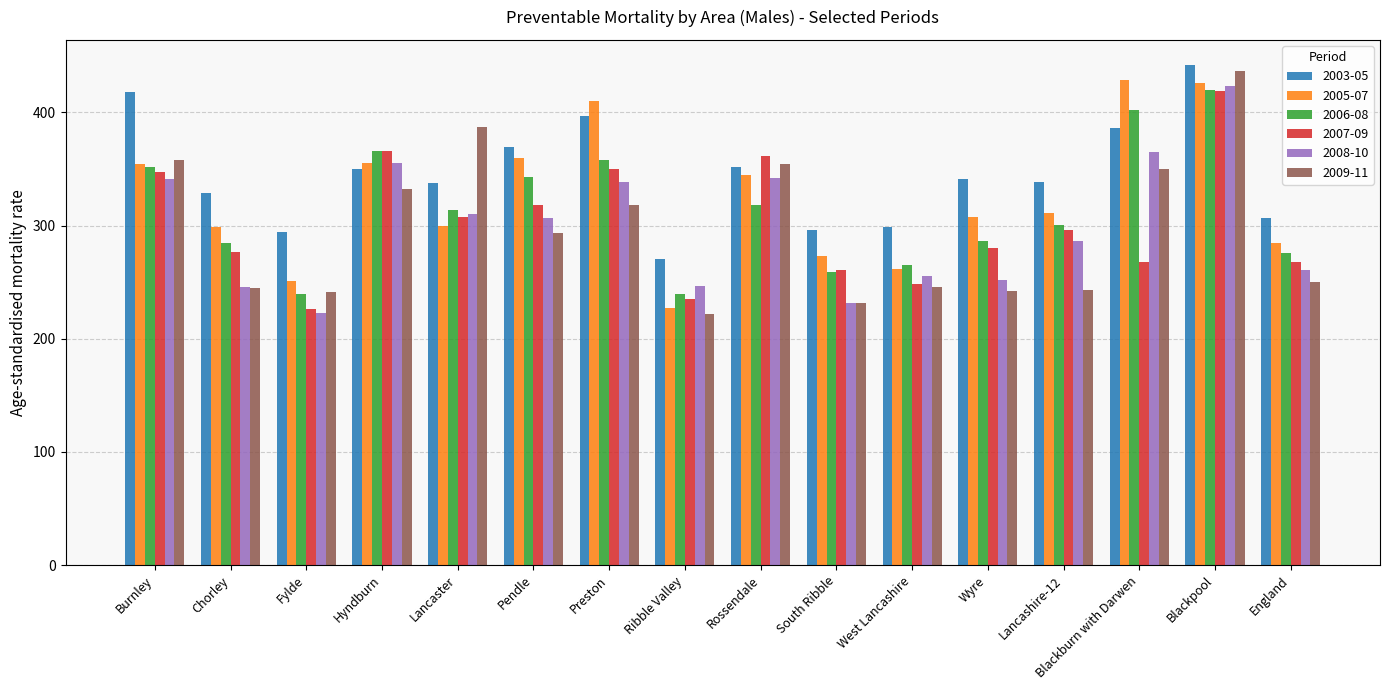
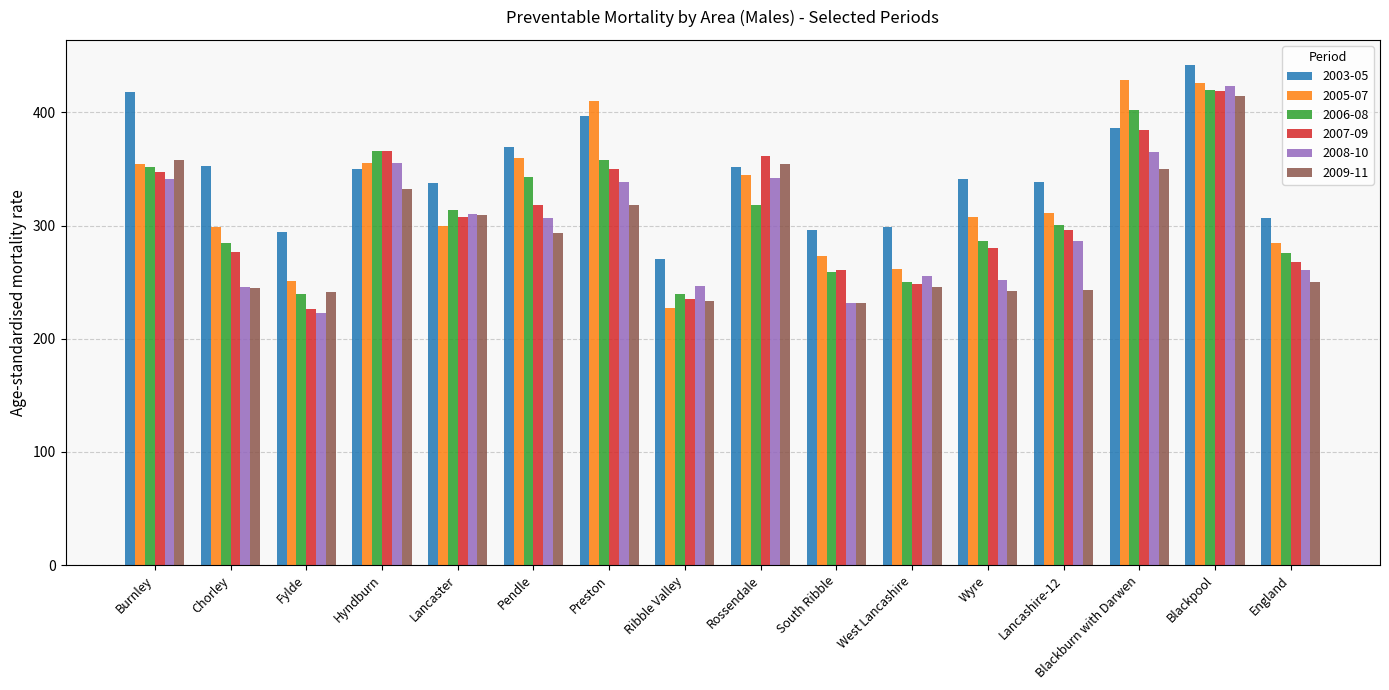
  {
    "2003-05": {
      "Burnley": 418,
-     "Chorley": 329,
+     "Chorley": 352,
      "Fylde": 294,
      "Hyndburn": 350,
      "Lancaster": 338,
      "Pendle": 369,
      "Preston": 397,
      "Ribble Valley": 270,
      "Rossendale": 351,
      "South Ribble": 296,
      "West Lancashire": 299,
      "Wyre": 341,
      "Lancashire-12": 338,
      "Blackburn with Darwen": 386,
      "Blackpool": 442,
      "England": 306
    },
    "2005-07": {
      "Burnley": 354,
      "Chorley": 299,
      "Fylde": 251,
      "Hyndburn": 355,
      "Lancaster": 300,
      "Pendle": 360,
      "Preston": 410,
      "Ribble Valley": 227,
      "Rossendale": 345,
      "South Ribble": 273,
      "West Lancashire": 261,
      "Wyre": 307,
      "Lancashire-12": 311,
      "Blackburn with Darwen": 429,
      "Blackpool": 426,
      "England": 284
    },
    "2006-08": {
      "Burnley": 351,
      "Chorley": 285,
      "Fylde": 240,
      "Hyndburn": 366,
      "Lancaster": 314,
      "Pendle": 343,
      "Preston": 358,
      "Ribble Valley": 239,
      "Rossendale": 318,
      "South Ribble": 259,
-     "West Lancashire": 265,
+     "West Lancashire": 250,
      "Wyre": 286,
      "Lancashire-12": 300,
      "Blackburn with Darwen": 402,
      "Blackpool": 420,
      "England": 276
    },
    "2007-09": {
      "Burnley": 347,
      "Chorley": 277,
      "Fylde": 226,
      "Hyndburn": 366,
      "Lancaster": 308,
      "Pendle": 318,
      "Preston": 350,
      "Ribble Valley": 235,
      "Rossendale": 362,
      "South Ribble": 261,
      "West Lancashire": 249,
      "Wyre": 280,
      "Lancashire-12": 296,
-     "Blackburn with Darwen": 268,
+     "Blackburn with Darwen": 384,
      "Blackpool": 419,
      "England": 268
    },
    "2008-10": {
      "Burnley": 341,
      "Chorley": 246,
      "Fylde": 223,
      "Hyndburn": 355,
      "Lancaster": 310,
      "Pendle": 307,
      "Preston": 338,
      "Ribble Valley": 247,
      "Rossendale": 342,
      "South Ribble": 231,
      "West Lancashire": 256,
      "Wyre": 251,
      "Lancashire-12": 286,
      "Blackburn with Darwen": 365,
      "Blackpool": 424,
      "England": 260
    },
    "2009-11": {
      "Burnley": 358,
      "Chorley": 245,
      "Fylde": 242,
      "Hyndburn": 332,
-     "Lancaster": 387,
+     "Lancaster": 310,
      "Pendle": 294,
      "Preston": 318,
-     "Ribble Valley": 222,
+     "Ribble Valley": 234,
      "Rossendale": 354,
      "South Ribble": 231,
      "West Lancashire": 245,
      "Wyre": 242,
      "Lancashire-12": 243,
      "Blackburn with Darwen": 350,
-     "Blackpool": 437,
+     "Blackpool": 414,
      "England": 250
    }
  }
